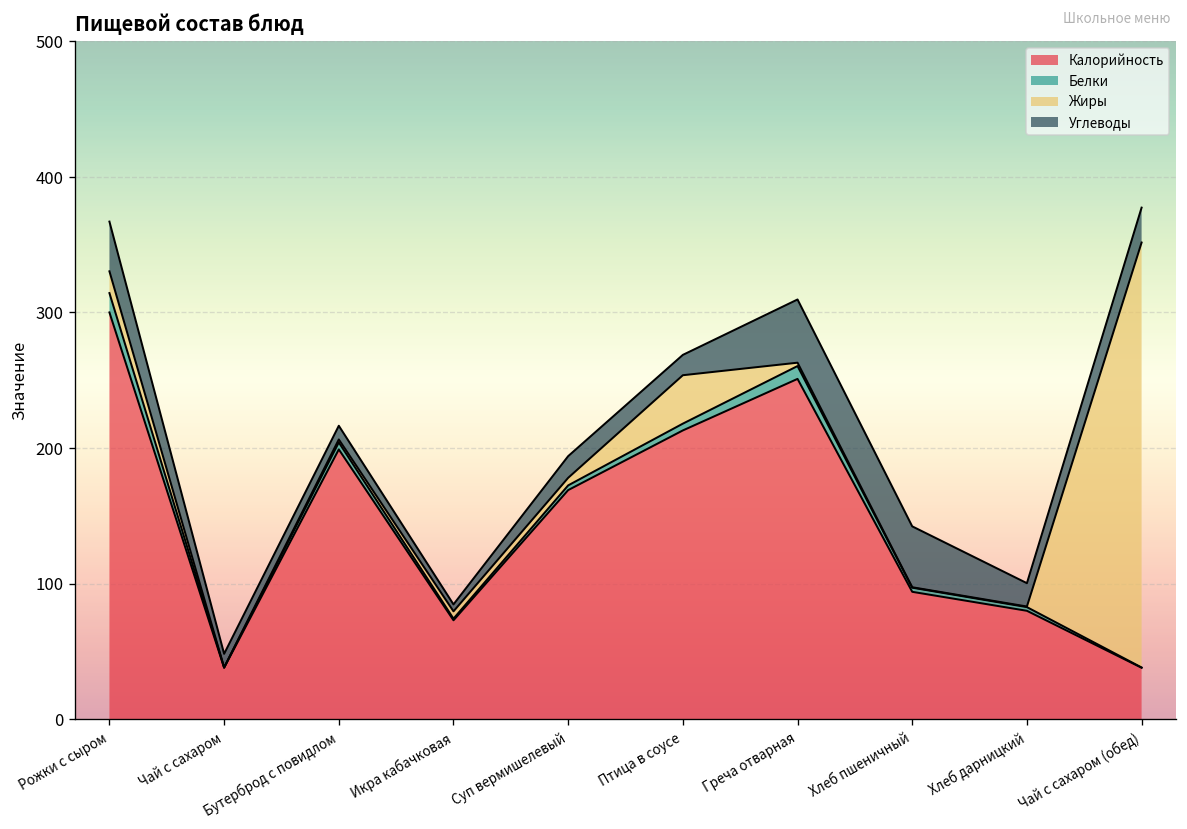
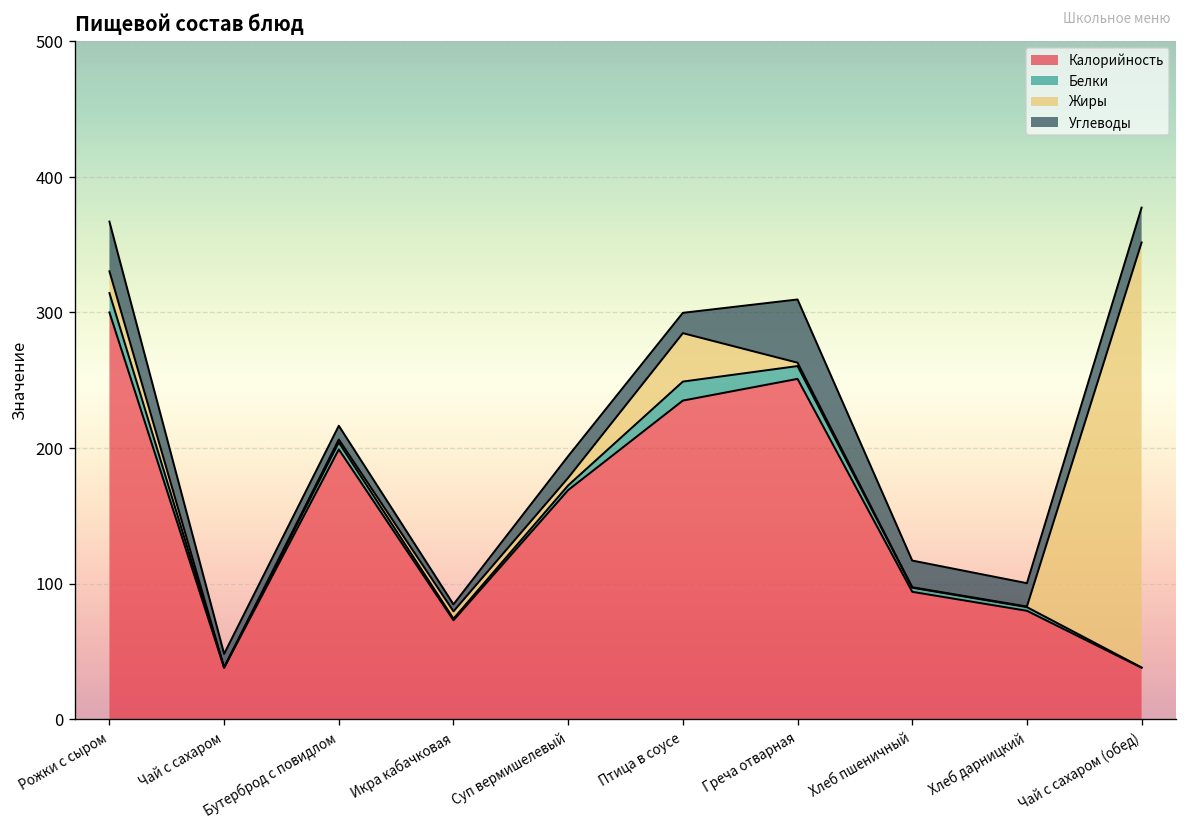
  {
    "Калорийность": {
      "Рожки с сыром": 300,
      "Бутерброд с повидлом": 199,
      "Суп вермишелевый": 169,
-     "Птица в соусе": 213,
+     "Птица в соусе": 235,
      "Греча отварная": 251,
      "Хлеб пшеничный": 94,
      "Хлеб дарницкий": 80
    },
    "Белки": {
      "Рожки с сыром": 14,
      "Суп вермишелевый": 3,
-     "Птица в соусе": 5,
+     "Птица в соусе": 14,
      "Греча отварная": 9
    },
    "Жиры": {
      "Рожки с сыром": 16,
      "Икра кабачковая": 5,
      "Суп вермишелевый": 6,
      "Птица в соусе": 36,
      "Греча отварная": 2,
      "Чай с сахаром (обед)": 313
    },
    "Углеводы": {
      "Рожки с сыром": 37,
      "Чай с сахаром": 10,
      "Бутерброд с повидлом": 10,
      "Икра кабачковая": 5,
      "Суп вермишелевый": 16,
      "Птица в соусе": 15,
      "Греча отварная": 47,
-     "Хлеб пшеничный": 45,
+     "Хлеб пшеничный": 20,
      "Хлеб дарницкий": 17,
      "Чай с сахаром (обед)": 26
    }
  }
